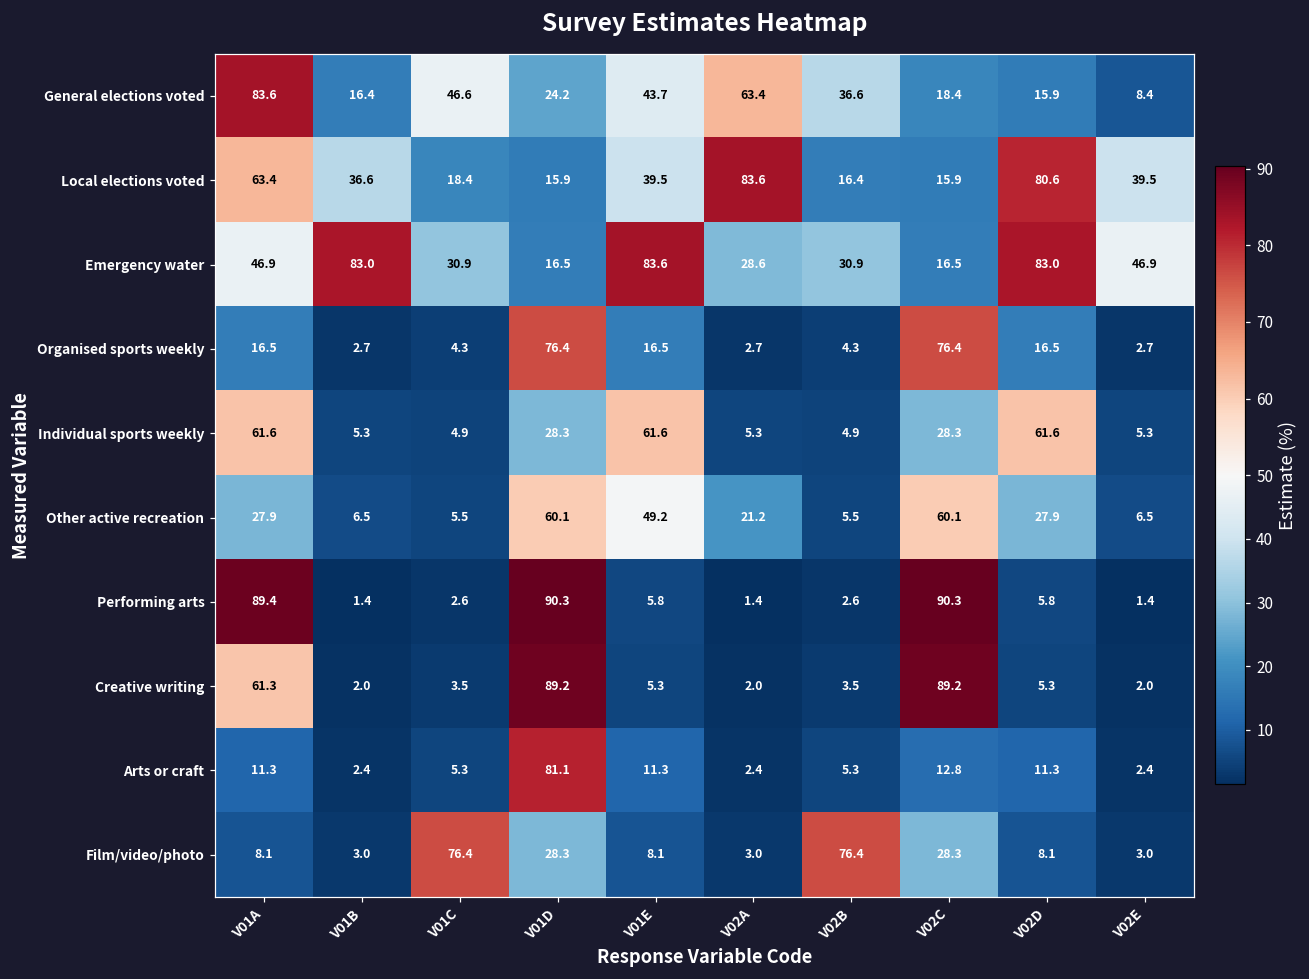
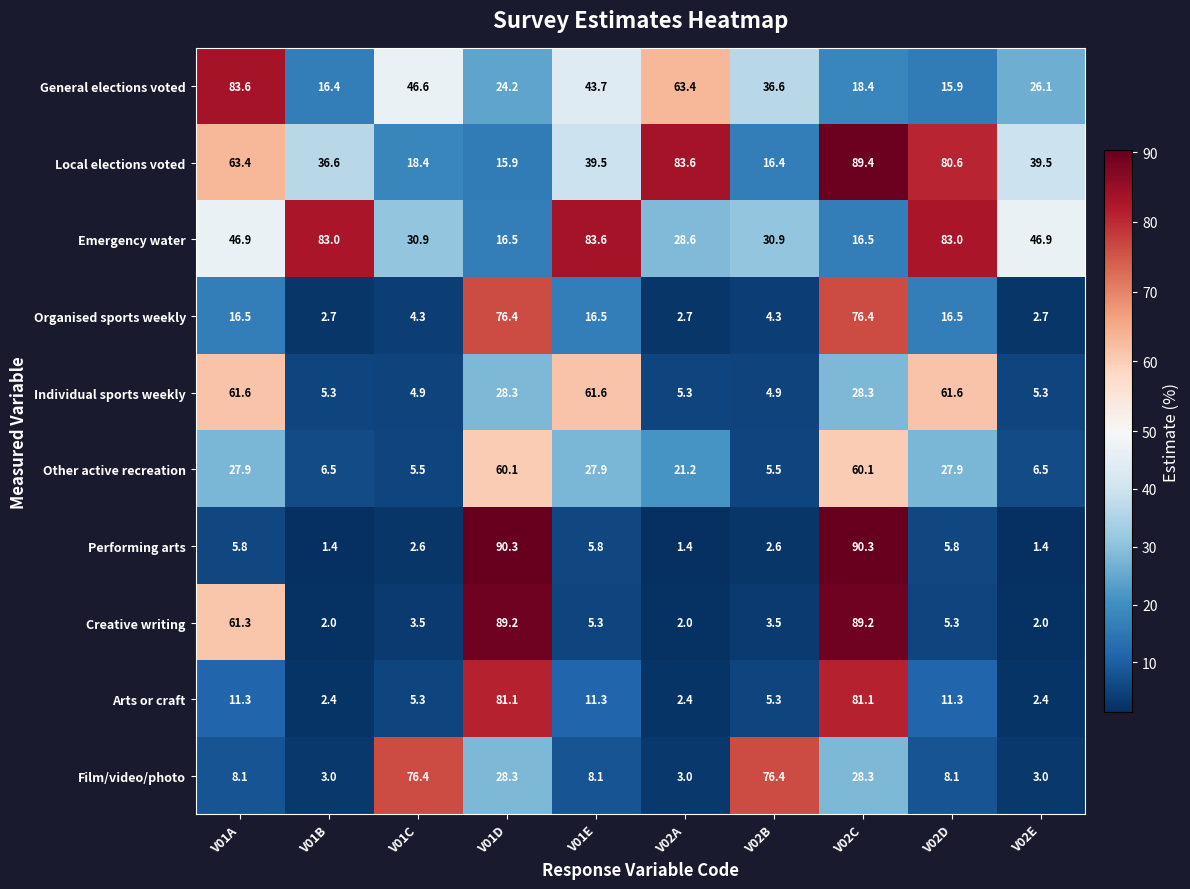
  {
    "General elections voted": {
      "V01A": 83.6,
      "V01B": 16.4,
      "V01C": 46.6,
      "V01D": 24.2,
      "V01E": 43.7,
      "V02A": 63.4,
      "V02B": 36.6,
      "V02C": 18.4,
      "V02D": 15.9,
-     "V02E": 8.4
+     "V02E": 26.1
    },
    "Local elections voted": {
      "V01A": 63.4,
      "V01B": 36.6,
      "V01C": 18.4,
      "V01D": 15.9,
      "V01E": 39.5,
      "V02A": 83.6,
      "V02B": 16.4,
-     "V02C": 15.9,
+     "V02C": 89.4,
      "V02D": 80.6,
      "V02E": 39.5
    },
    "Emergency water": {
      "V01A": 46.9,
      "V01B": 83.0,
      "V01C": 30.9,
      "V01D": 16.5,
      "V01E": 83.6,
      "V02A": 28.6,
      "V02B": 30.9,
      "V02C": 16.5,
      "V02D": 83.0,
      "V02E": 46.9
    },
    "Organised sports weekly": {
      "V01A": 16.5,
      "V01B": 2.7,
      "V01C": 4.3,
      "V01D": 76.4,
      "V01E": 16.5,
      "V02A": 2.7,
      "V02B": 4.3,
      "V02C": 76.4,
      "V02D": 16.5,
      "V02E": 2.7
    },
    "Individual sports weekly": {
      "V01A": 61.6,
      "V01B": 5.3,
      "V01C": 4.9,
      "V01D": 28.3,
      "V01E": 61.6,
      "V02A": 5.3,
      "V02B": 4.9,
      "V02C": 28.3,
      "V02D": 61.6,
      "V02E": 5.3
    },
    "Other active recreation": {
      "V01A": 27.9,
      "V01B": 6.5,
      "V01C": 5.5,
      "V01D": 60.1,
-     "V01E": 49.2,
+     "V01E": 27.9,
      "V02A": 21.2,
      "V02B": 5.5,
      "V02C": 60.1,
      "V02D": 27.9,
      "V02E": 6.5
    },
    "Performing arts": {
-     "V01A": 89.4,
+     "V01A": 5.8,
      "V01B": 1.4,
      "V01C": 2.6,
      "V01D": 90.3,
      "V01E": 5.8,
      "V02A": 1.4,
      "V02B": 2.6,
      "V02C": 90.3,
      "V02D": 5.8,
      "V02E": 1.4
    },
    "Creative writing": {
      "V01A": 61.3,
      "V01B": 2.0,
      "V01C": 3.5,
      "V01D": 89.2,
      "V01E": 5.3,
      "V02A": 2.0,
      "V02B": 3.5,
      "V02C": 89.2,
      "V02D": 5.3,
      "V02E": 2.0
    },
    "Arts or craft": {
      "V01A": 11.3,
      "V01B": 2.4,
      "V01C": 5.3,
      "V01D": 81.1,
      "V01E": 11.3,
      "V02A": 2.4,
      "V02B": 5.3,
-     "V02C": 12.8,
+     "V02C": 81.1,
      "V02D": 11.3,
      "V02E": 2.4
    },
    "Film/video/photo": {
      "V01A": 8.1,
      "V01B": 3.0,
      "V01C": 76.4,
      "V01D": 28.3,
      "V01E": 8.1,
      "V02A": 3.0,
      "V02B": 76.4,
      "V02C": 28.3,
      "V02D": 8.1,
      "V02E": 3.0
    }
  }
